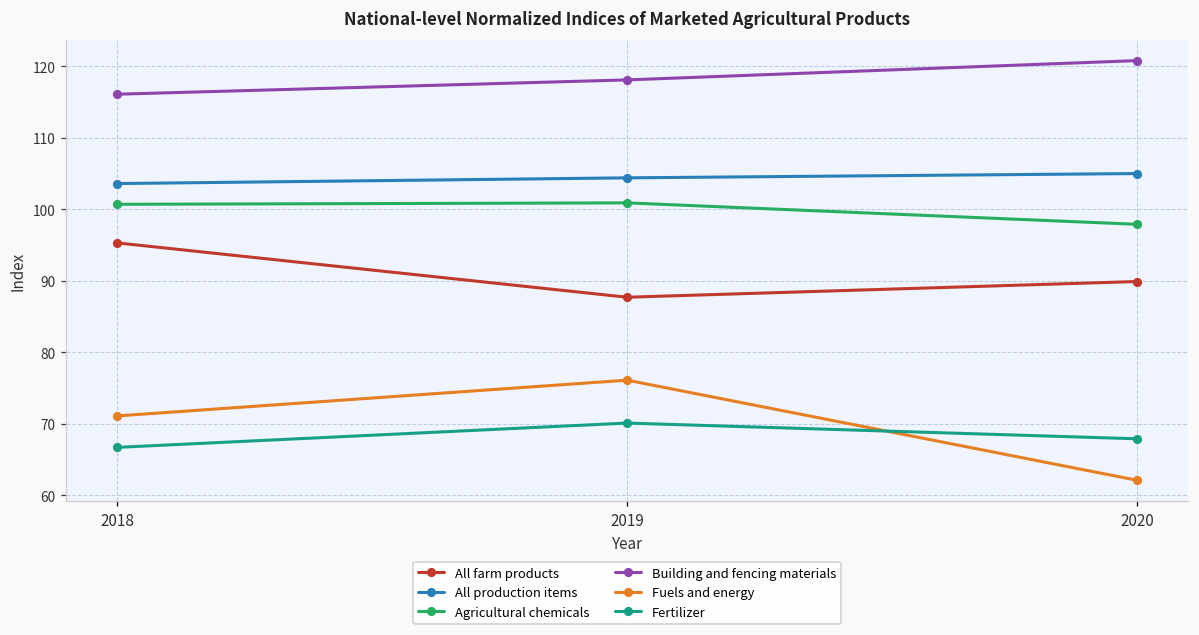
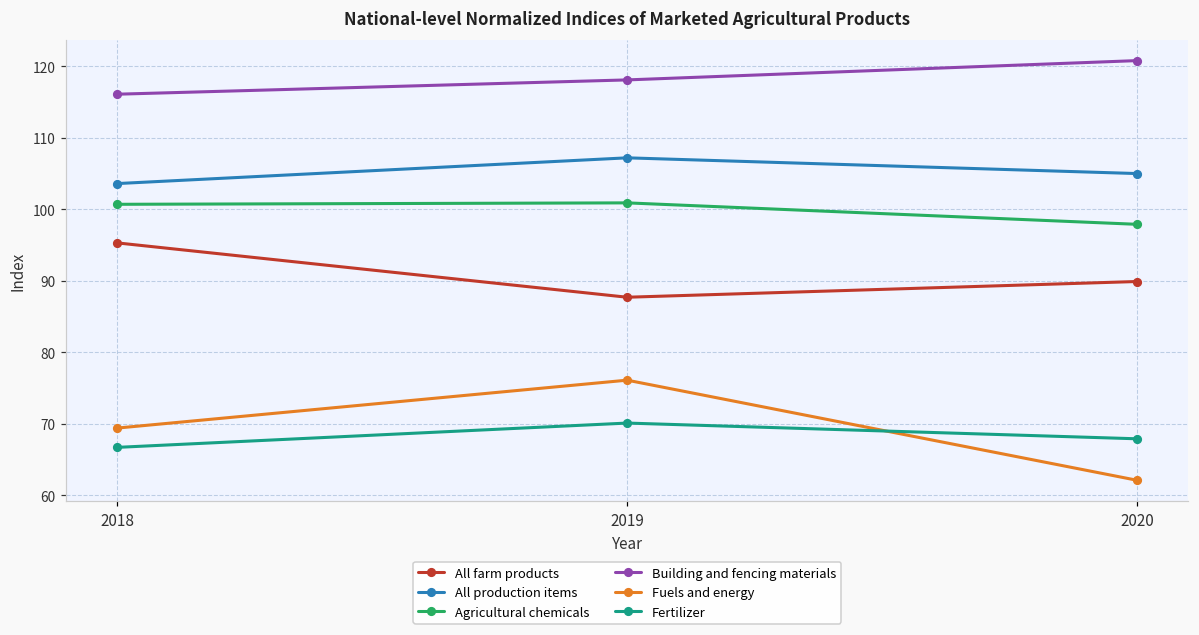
  {
    "All farm products": {
      "2018": 95,
      "2019": 88,
      "2020": 90
    },
    "All production items": {
      "2018": 104,
-     "2019": 104,
+     "2019": 107,
      "2020": 105
    },
    "Building and fencing materials": {
      "2018": 116,
      "2019": 118,
      "2020": 121
    },
    "Fuels and energy": {
-     "2018": 71,
+     "2018": 69,
      "2019": 76,
      "2020": 62
    }
  }
